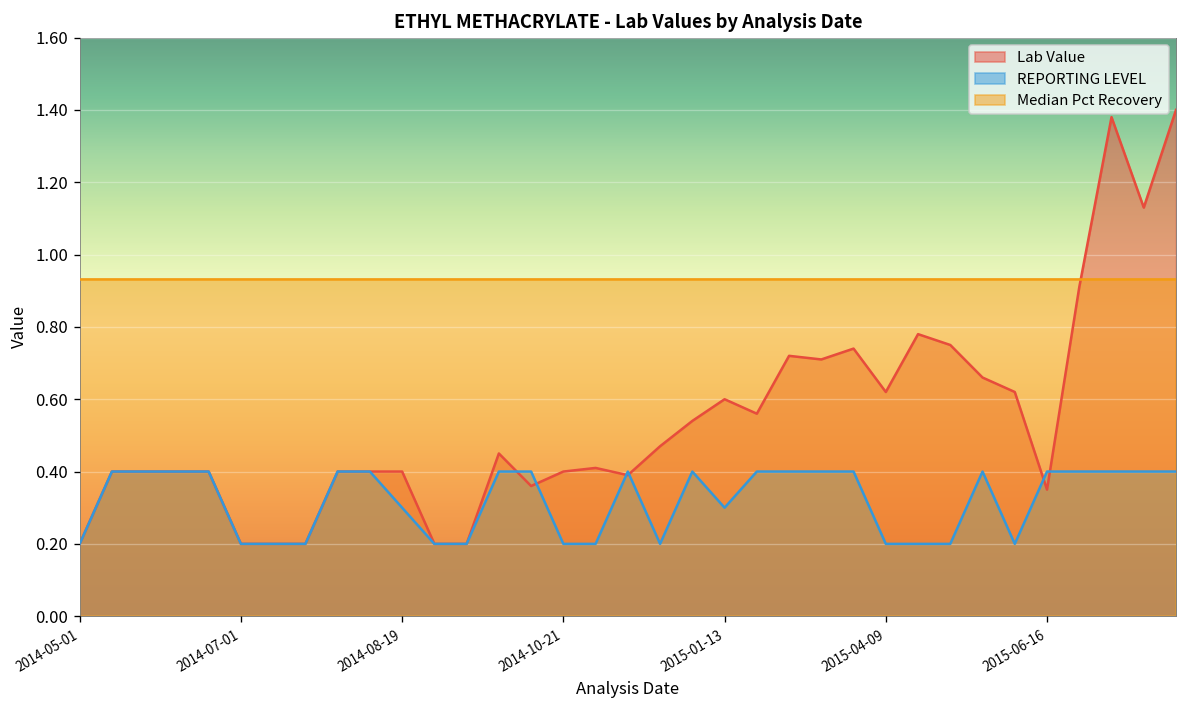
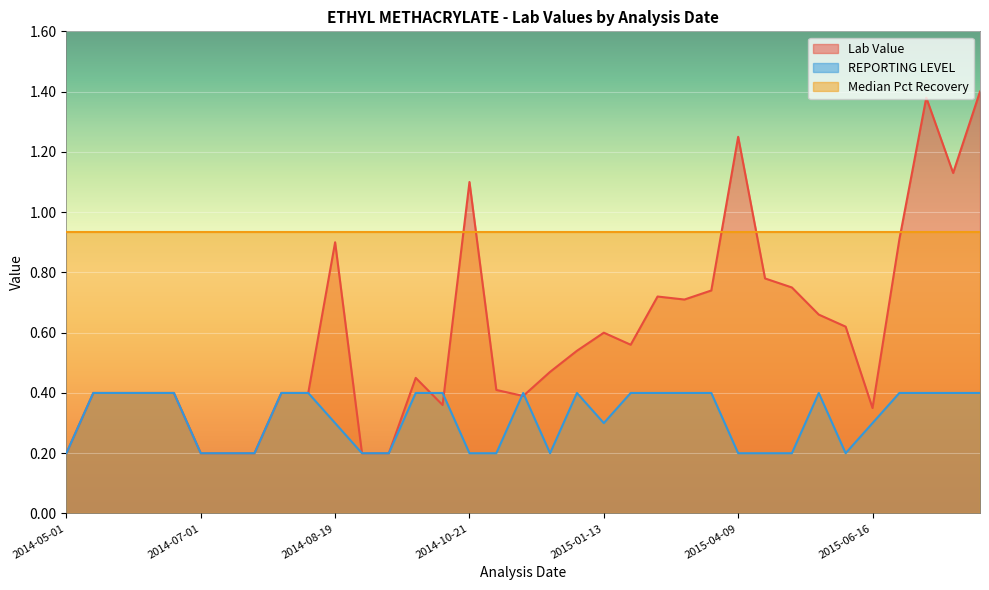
  {
    "Lab Value": {
-     "2014-08-19": 0.4,
-     "2014-10-21": 0.4,
+     "2014-08-19": 0.9,
+     "2014-10-21": 1.1,
      "2015-01-13": 0.60,
-     "2015-04-09": 0.62,
+     "2015-04-09": 1.25,
      "2015-06-16": 0.35
    },
    "REPORTING LEVEL": {
      "2014-08-19": 0.3,
      "2014-10-21": 0.2,
      "2015-01-13": 0.3,
      "2015-04-09": 0.2,
-     "2015-06-16": 0.4
+     "2015-06-16": 0.3
    },
    "Median Pct Recovery": {
      "2014-05-01": 0.93,
      "2014-07-01": 0.93,
      "2014-08-19": 0.93,
      "2014-10-21": 0.93,
      "2015-01-13": 0.93,
      "2015-04-09": 0.93,
      "2015-06-16": 0.93
    }
  }
